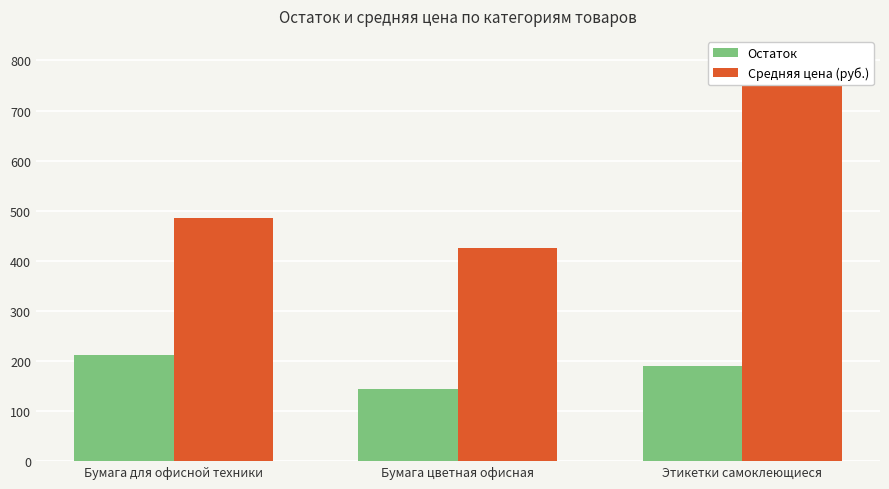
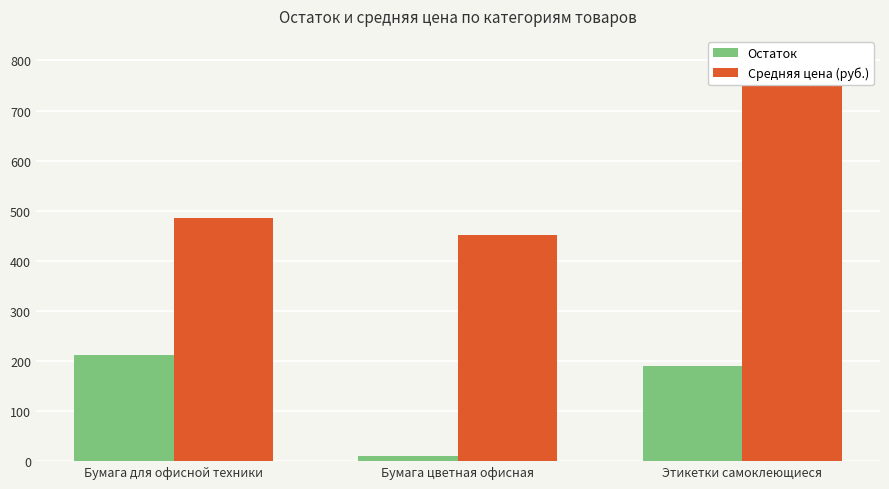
  {
    "Остаток": {
      "Бумага для офисной техники": 210,
-     "Бумага цветная офисная": 150,
+     "Бумага цветная офисная": 10,
      "Этикетки самоклеющиеся": 190
    },
    "Средняя цена (руб.)": {
      "Бумага для офисной техники": 490,
-     "Бумага цветная офисная": 430
+     "Бумага цветная офисная": 450
    }
  }
